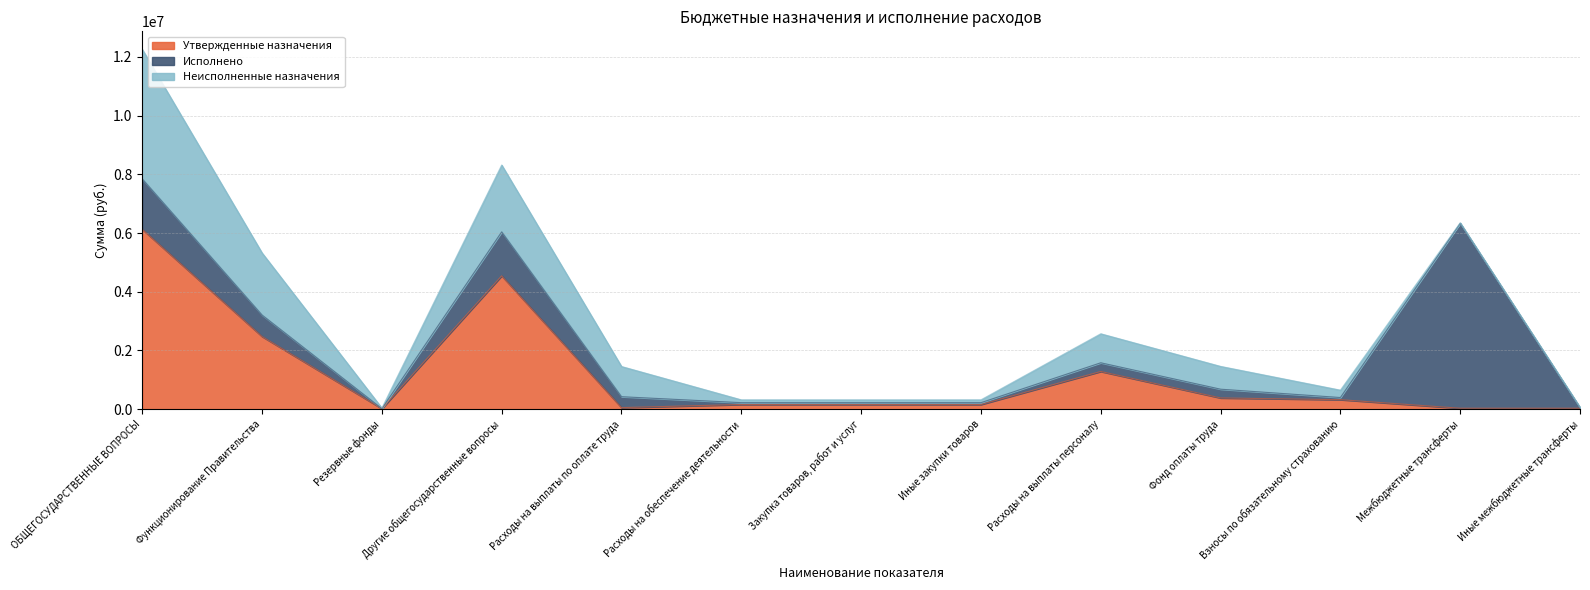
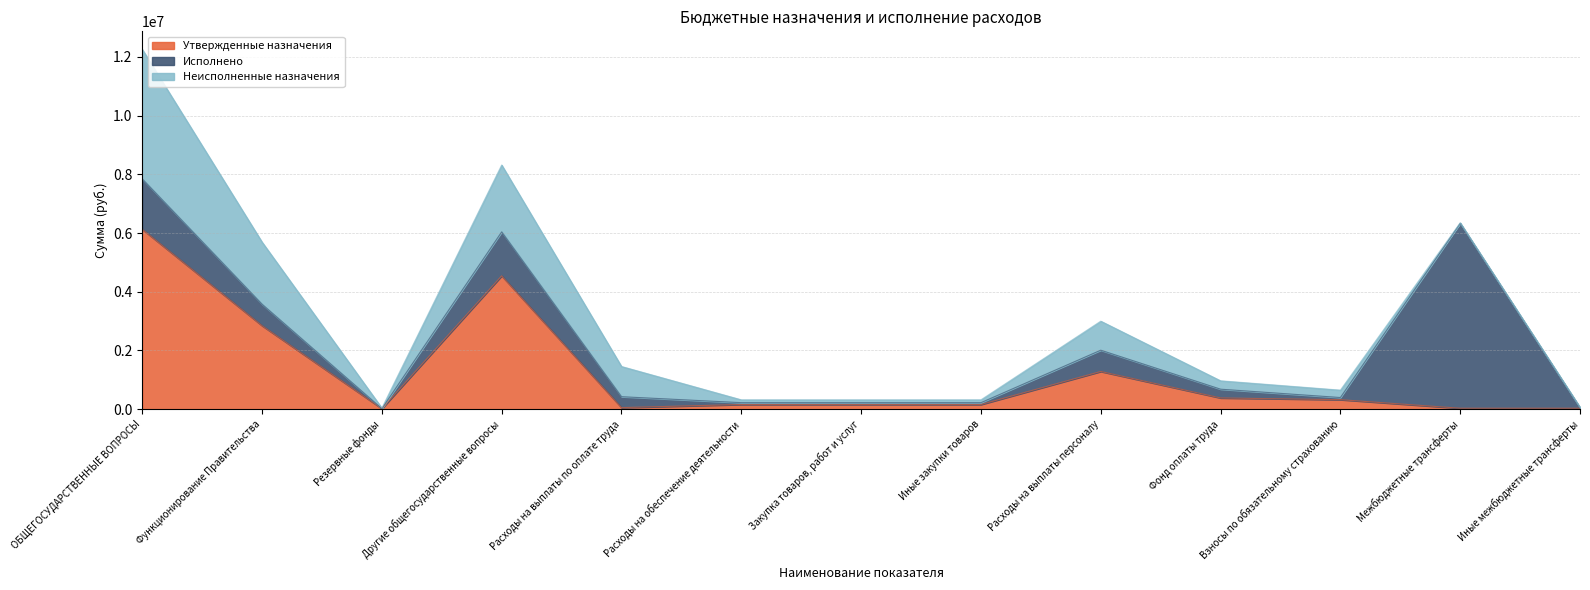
  {
    "Утвержденные назначения": {
      "ОБЩЕГОСУДАРСТВЕННЫЕ ВОПРОСЫ": 6100000,
-     "Функционирование Правительства": 2500000,
+     "Функционирование Правительства": 2800000,
      "Другие общегосударственные вопросы": 4500000,
      "Расходы на выплаты по оплате труда": 100000,
      "Расходы на выплаты персоналу": 1300000,
      "Фонд оплаты труда": 400000,
      "Межбюджетные трансферты": 0
    },
    "Исполнено": {
      "ОБЩЕГОСУДАРСТВЕННЫЕ ВОПРОСЫ": 1700000,
      "Функционирование Правительства": 700000,
      "Другие общегосударственные вопросы": 1500000,
      "Расходы на выплаты по оплате труда": 400000,
-     "Расходы на выплаты персоналу": 300000,
+     "Расходы на выплаты персоналу": 700000,
      "Фонд оплаты труда": 300000
    },
    "Неисполненные назначения": {
      "ОБЩЕГОСУДАРСТВЕННЫЕ ВОПРОСЫ": 4400000,
      "Функционирование Правительства": 2100000,
      "Другие общегосударственные вопросы": 2300000,
      "Расходы на выплаты по оплате труда": 1000000,
      "Расходы на обеспечение деятельности": 100000,
      "Закупка товаров, работ и услуг": 100000,
      "Иные закупки товаров": 100000,
      "Расходы на выплаты персоналу": 1000000,
-     "Фонд оплаты труда": 800000,
+     "Фонд оплаты труда": 300000,
      "Взносы по обязательному страхованию": 300000
    }
  }
